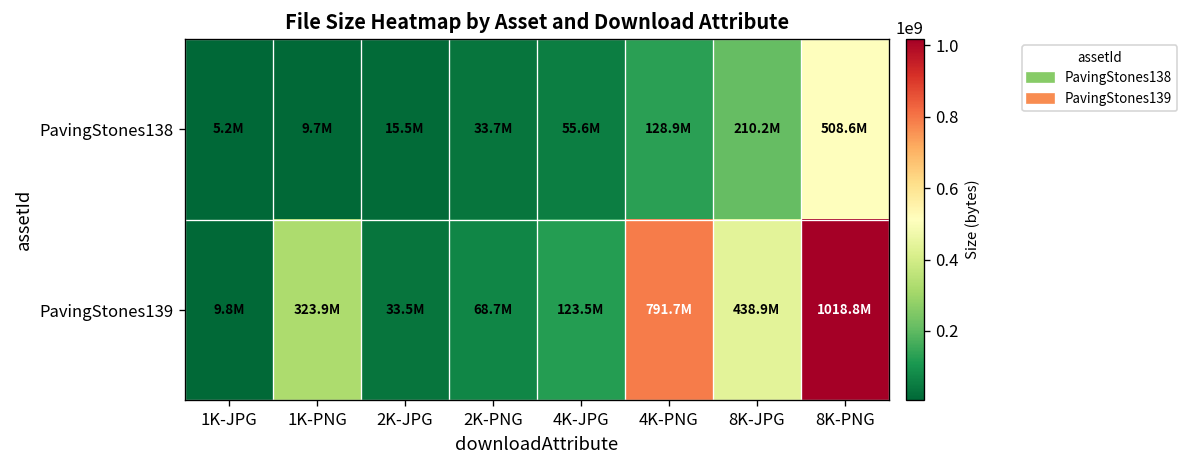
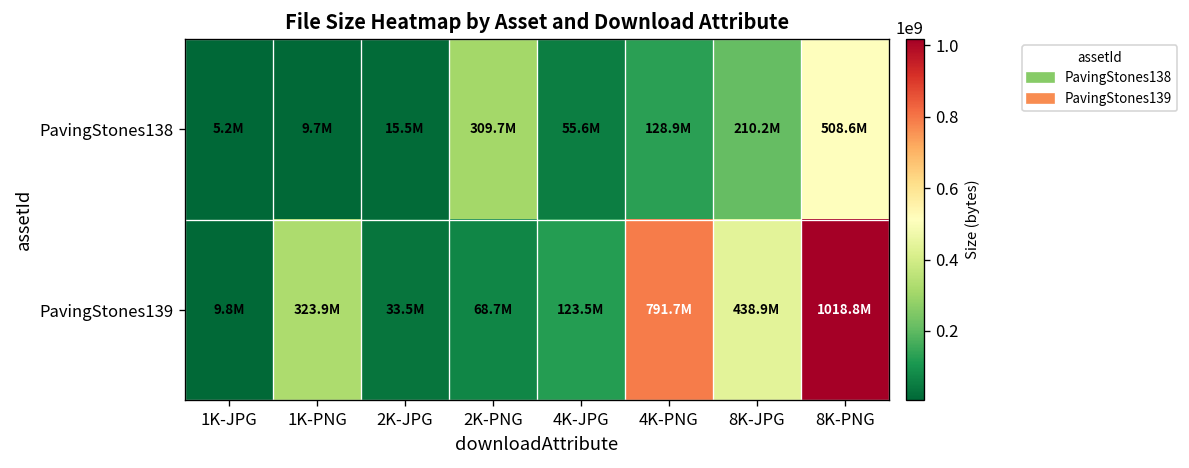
  {
    "PavingStones138": {
      "1K-JPG": "5.2M",
      "1K-PNG": "9.7M",
      "2K-JPG": "15.5M",
-     "2K-PNG": "33.7M",
+     "2K-PNG": "309.7M",
      "4K-JPG": "55.6M",
      "4K-PNG": "128.9M",
      "8K-JPG": "210.2M",
      "8K-PNG": "508.6M"
    },
    "PavingStones139": {
      "1K-JPG": "9.8M",
      "1K-PNG": "323.9M",
      "2K-JPG": "33.5M",
      "2K-PNG": "68.7M",
      "4K-JPG": "123.5M",
      "4K-PNG": "791.7M",
      "8K-JPG": "438.9M",
      "8K-PNG": "1018.8M"
    }
  }
